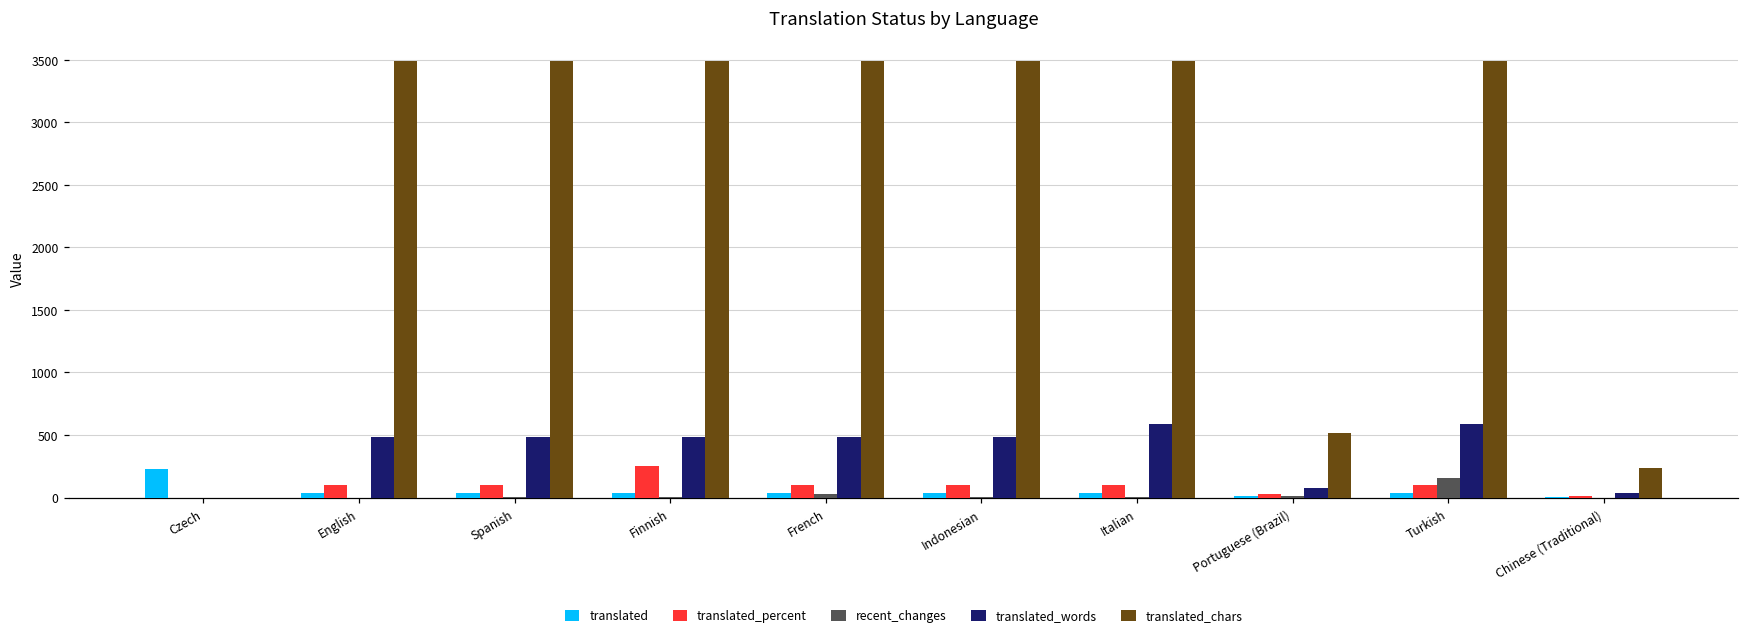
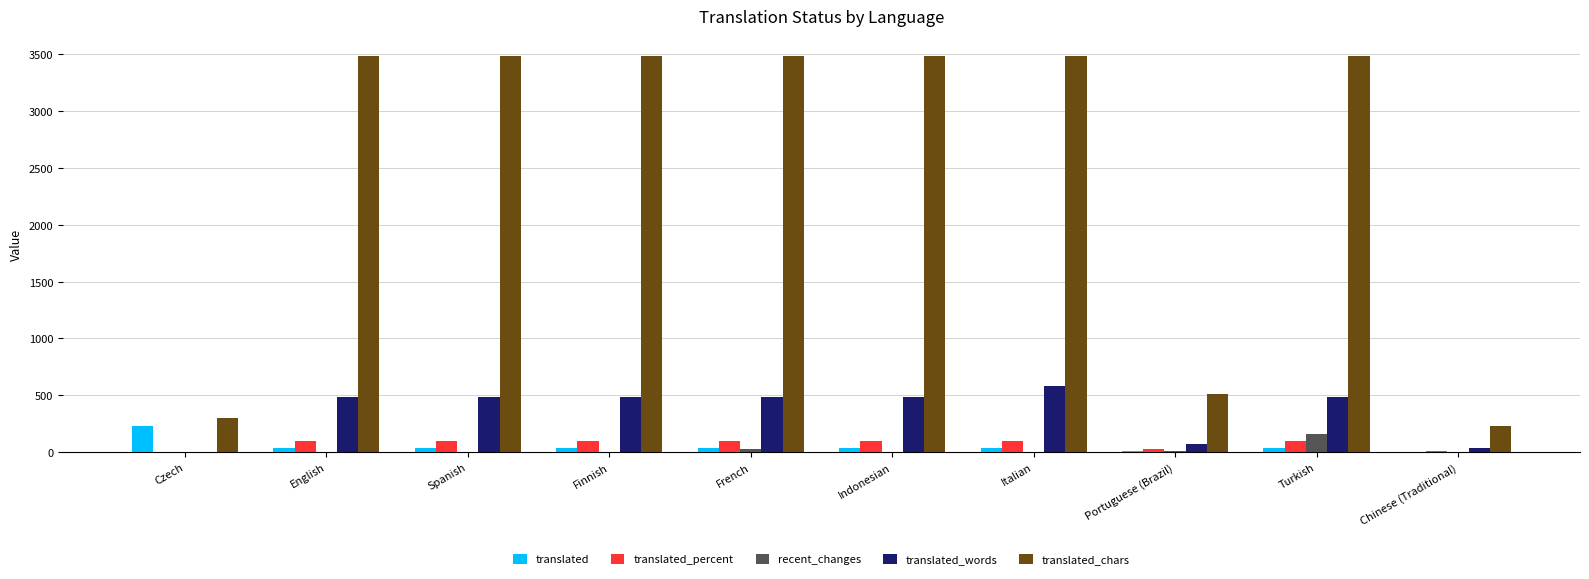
  {
    "translated": {
      "Czech": 230,
      "English": 40,
      "Spanish": 40,
      "Finnish": 40,
      "French": 40,
      "Indonesian": 40,
      "Italian": 40,
      "Turkish": 40
    },
    "translated_percent": {
      "Czech": 0,
      "English": 100,
      "Spanish": 100,
-     "Finnish": 260,
+     "Finnish": 100,
      "French": 100,
      "Indonesian": 100,
      "Italian": 100,
      "Portuguese (Brazil)": 30,
      "Turkish": 100
    },
    "recent_changes": {
      "Czech": 0,
      "English": 0,
      "French": 30,
      "Turkish": 160,
      "Chinese (Traditional)": 0
    },
    "translated_words": {
      "Czech": 0,
      "English": 480,
      "Spanish": 480,
      "Finnish": 480,
      "French": 480,
      "Indonesian": 480,
      "Italian": 580,
      "Portuguese (Brazil)": 70,
-     "Turkish": 590,
+     "Turkish": 480,
      "Chinese (Traditional)": 40
    },
    "translated_chars": {
-     "Czech": 0,
+     "Czech": 300,
      "English": 3490,
      "Spanish": 3490,
      "Finnish": 3490,
      "French": 3490,
      "Indonesian": 3490,
      "Italian": 3490,
      "Portuguese (Brazil)": 520,
      "Turkish": 3490,
      "Chinese (Traditional)": 230
    }
  }
